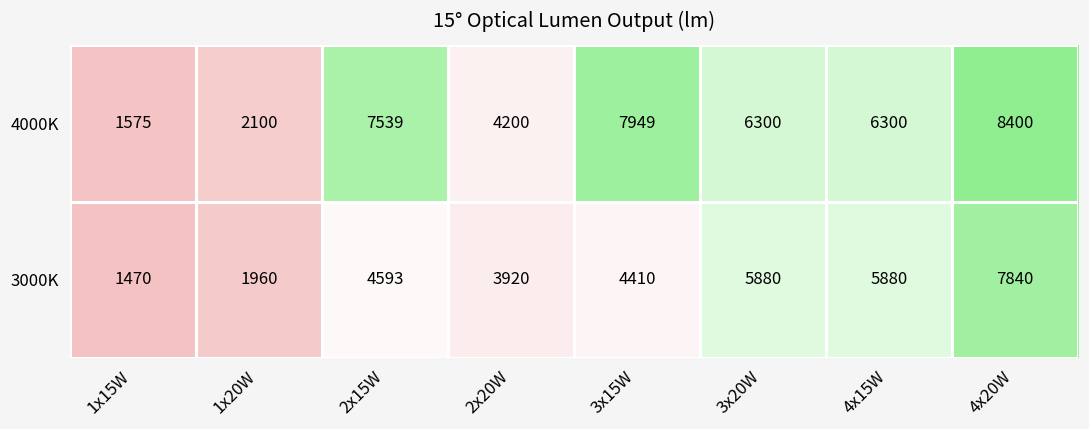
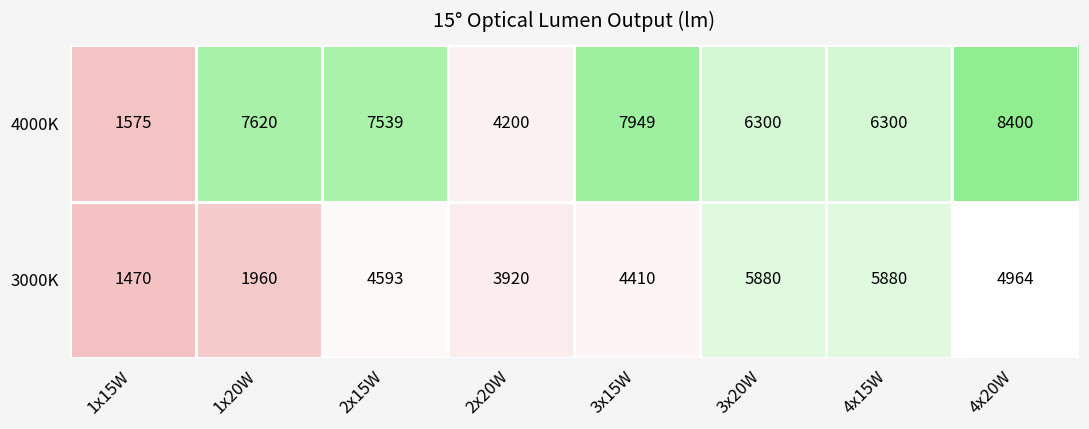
  {
    "4000K": {
      "1x15W": 1575,
-     "1x20W": 2100,
+     "1x20W": 7620,
      "2x15W": 7539,
      "2x20W": 4200,
      "3x15W": 7949,
      "3x20W": 6300,
      "4x15W": 6300,
      "4x20W": 8400
    },
    "3000K": {
      "1x15W": 1470,
      "1x20W": 1960,
      "2x15W": 4593,
      "2x20W": 3920,
      "3x15W": 4410,
      "3x20W": 5880,
      "4x15W": 5880,
-     "4x20W": 7840
+     "4x20W": 4964
    }
  }
